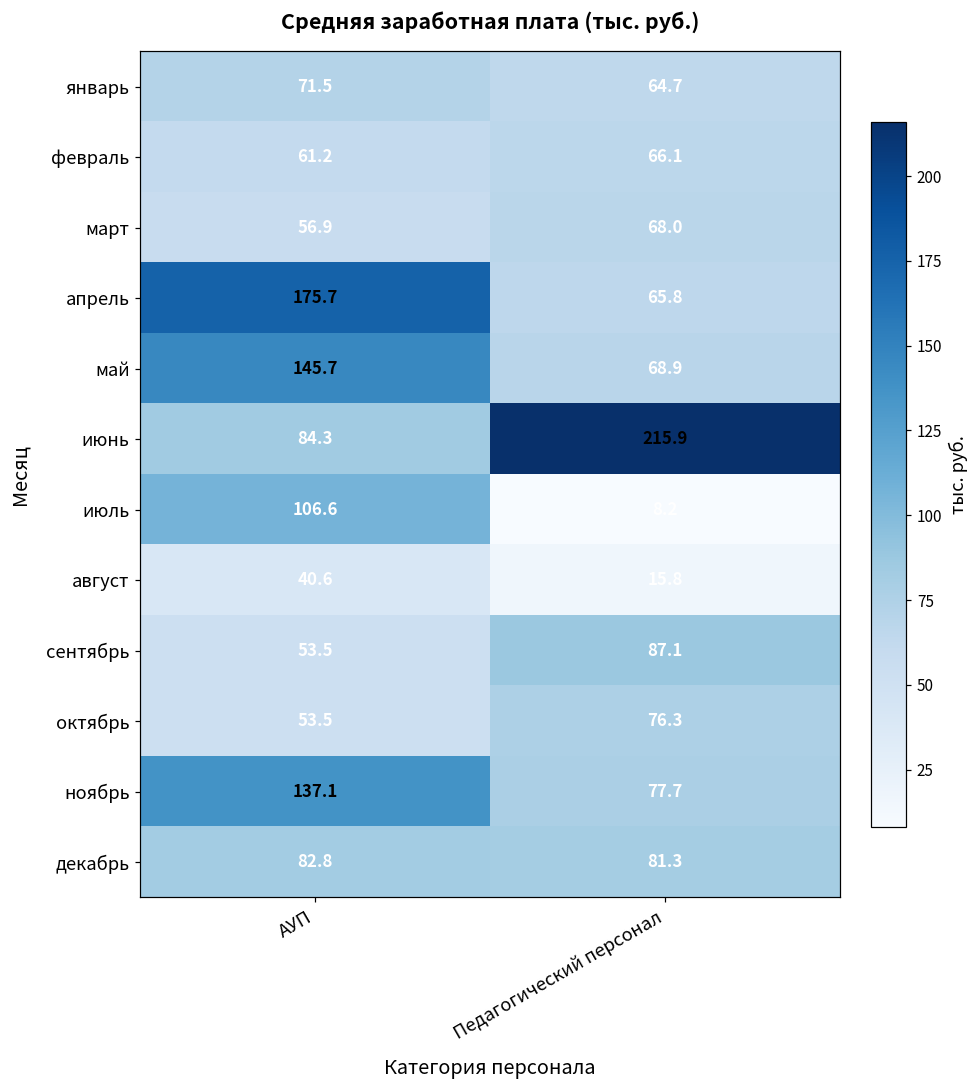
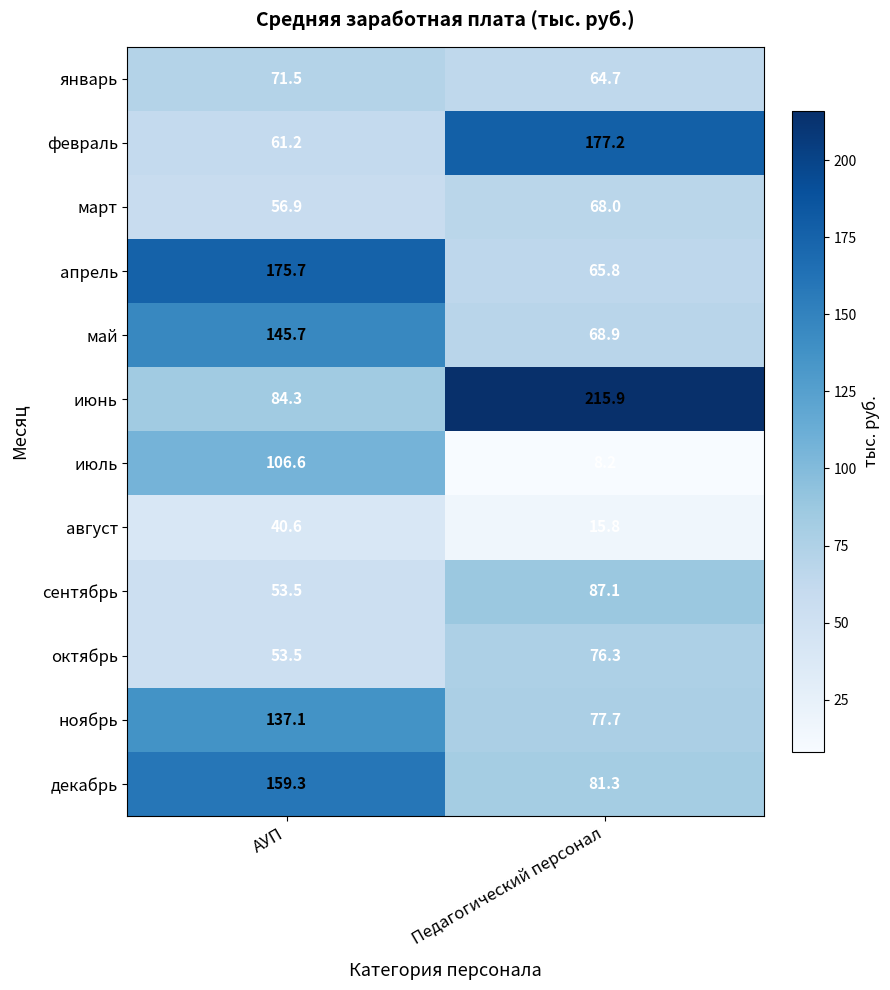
  {
    "январь": {
      "АУП": 71.5,
      "Педагогический персонал": 64.7
    },
    "февраль": {
      "АУП": 61.2,
-     "Педагогический персонал": 66.1
+     "Педагогический персонал": 177.2
    },
    "март": {
      "АУП": 56.9,
      "Педагогический персонал": 68.0
    },
    "апрель": {
      "АУП": 175.7,
      "Педагогический персонал": 65.8
    },
    "май": {
      "АУП": 145.7,
      "Педагогический персонал": 68.9
    },
    "июнь": {
      "АУП": 84.3,
      "Педагогический персонал": 215.9
    },
    "июль": {
      "АУП": 106.6
    },
    "сентябрь": {
      "АУП": 53.5,
      "Педагогический персонал": 87.1
    },
    "октябрь": {
      "АУП": 53.5,
      "Педагогический персонал": 76.3
    },
    "ноябрь": {
      "АУП": 137.1,
      "Педагогический персонал": 77.7
    },
    "декабрь": {
-     "АУП": 82.8,
+     "АУП": 159.3,
      "Педагогический персонал": 81.3
    }
  }
